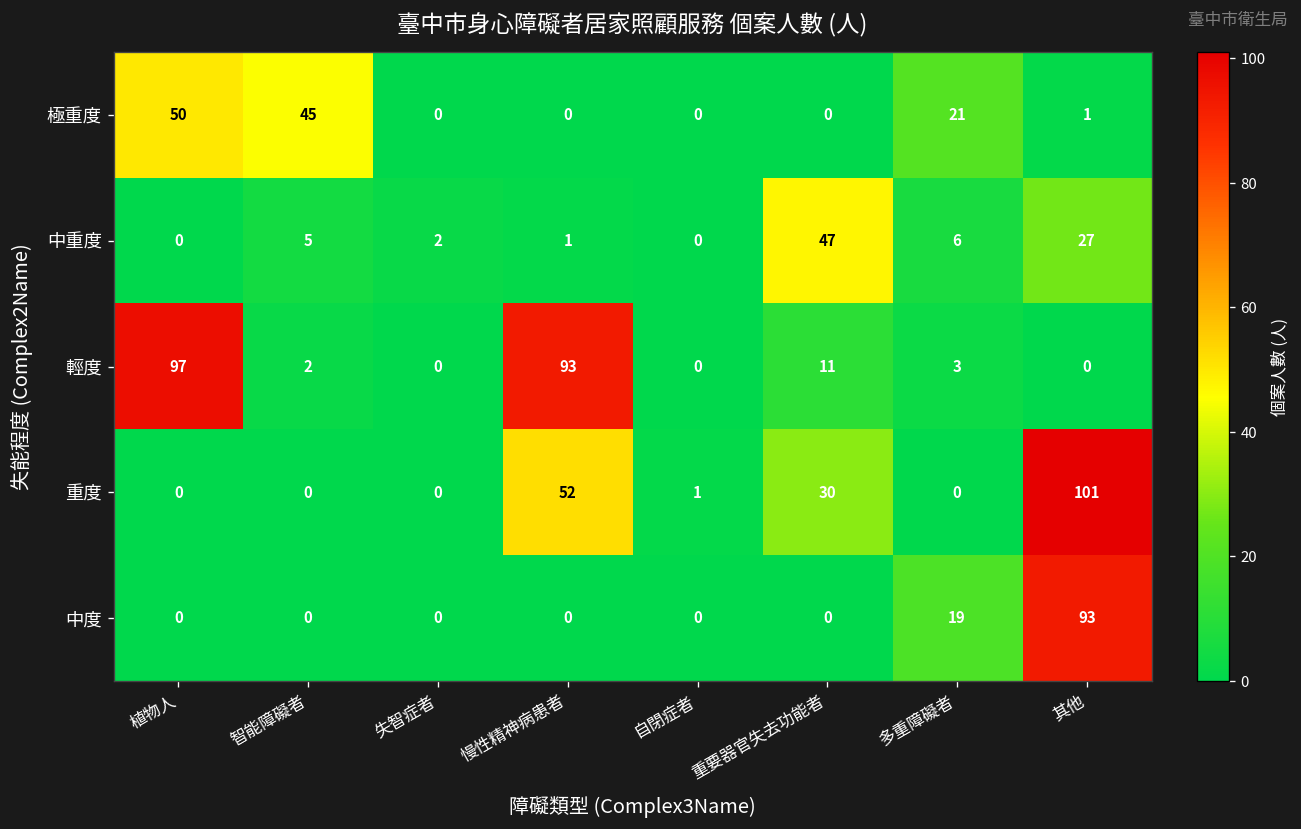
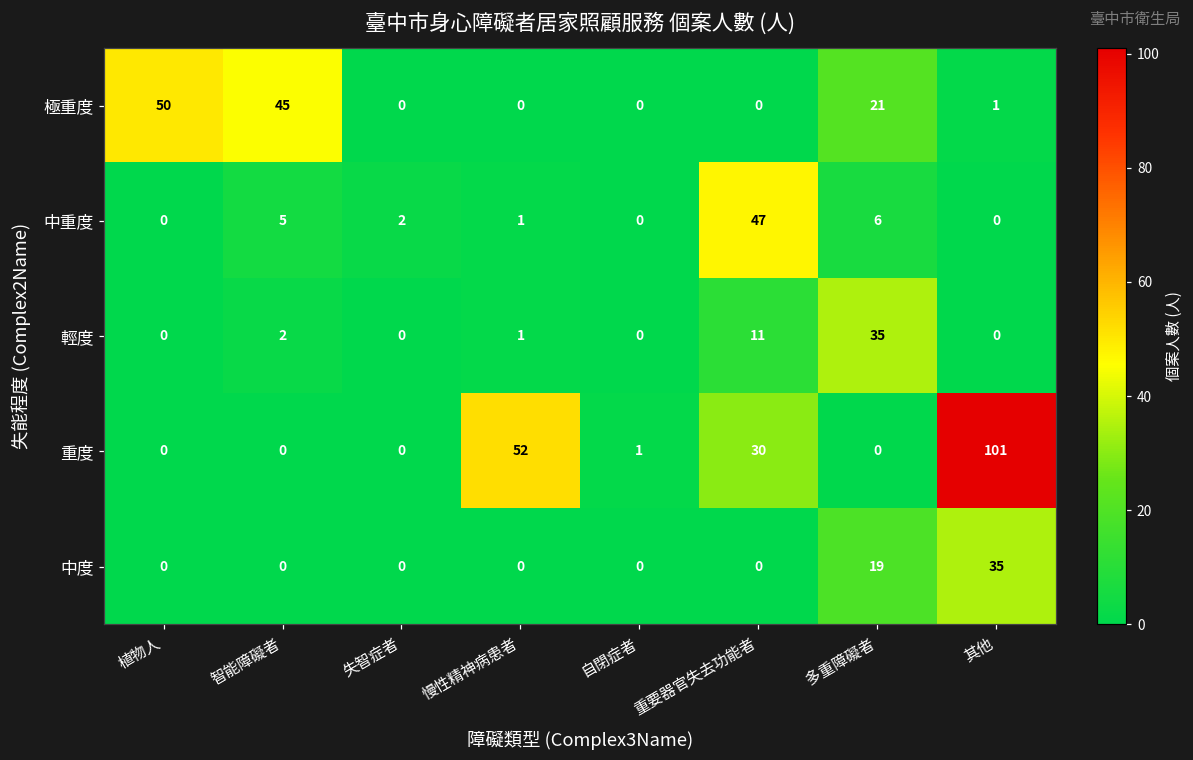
  {
    "極重度": {
      "植物人": 50,
      "智能障礙者": 45,
      "失智症者": 0,
      "慢性精神病患者": 0,
      "自閉症者": 0,
      "重要器官失去功能者": 0,
      "多重障礙者": 21,
      "其他": 1
    },
    "中重度": {
      "植物人": 0,
      "智能障礙者": 5,
      "失智症者": 2,
      "慢性精神病患者": 1,
      "自閉症者": 0,
      "重要器官失去功能者": 47,
      "多重障礙者": 6,
-     "其他": 27
+     "其他": 0
    },
    "輕度": {
-     "植物人": 97,
+     "植物人": 0,
      "智能障礙者": 2,
      "失智症者": 0,
-     "慢性精神病患者": 93,
+     "慢性精神病患者": 1,
      "自閉症者": 0,
      "重要器官失去功能者": 11,
-     "多重障礙者": 3,
+     "多重障礙者": 35,
      "其他": 0
    },
    "重度": {
      "植物人": 0,
      "智能障礙者": 0,
      "失智症者": 0,
      "慢性精神病患者": 52,
      "自閉症者": 1,
      "重要器官失去功能者": 30,
      "多重障礙者": 0,
      "其他": 101
    },
    "中度": {
      "植物人": 0,
      "智能障礙者": 0,
      "失智症者": 0,
      "慢性精神病患者": 0,
      "自閉症者": 0,
      "重要器官失去功能者": 0,
      "多重障礙者": 19,
-     "其他": 93
+     "其他": 35
    }
  }
